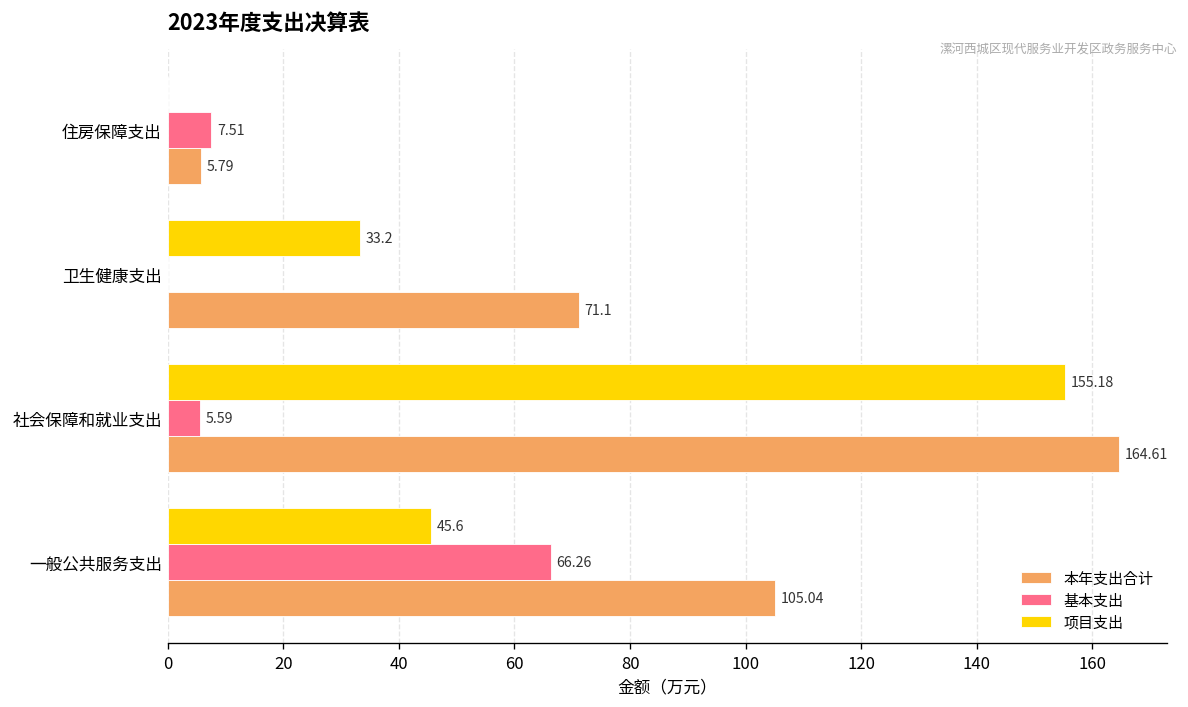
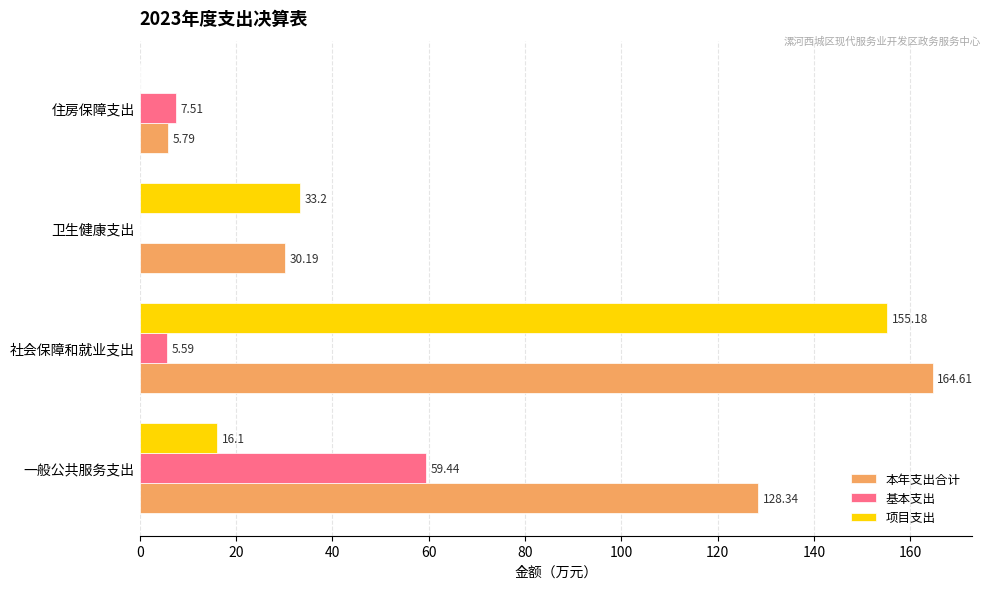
  {
    "本年支出合计": {
      "住房保障支出": 5.79,
-     "卫生健康支出": 71.1,
+     "卫生健康支出": 30.19,
      "社会保障和就业支出": 164.61,
-     "一般公共服务支出": 105.04
+     "一般公共服务支出": 128.34
    },
    "基本支出": {
      "住房保障支出": 7.51,
      "社会保障和就业支出": 5.59,
-     "一般公共服务支出": 66.26
+     "一般公共服务支出": 59.44
    },
    "项目支出": {
      "卫生健康支出": 33.2,
      "社会保障和就业支出": 155.18,
-     "一般公共服务支出": 45.6
+     "一般公共服务支出": 16.1
    }
  }
